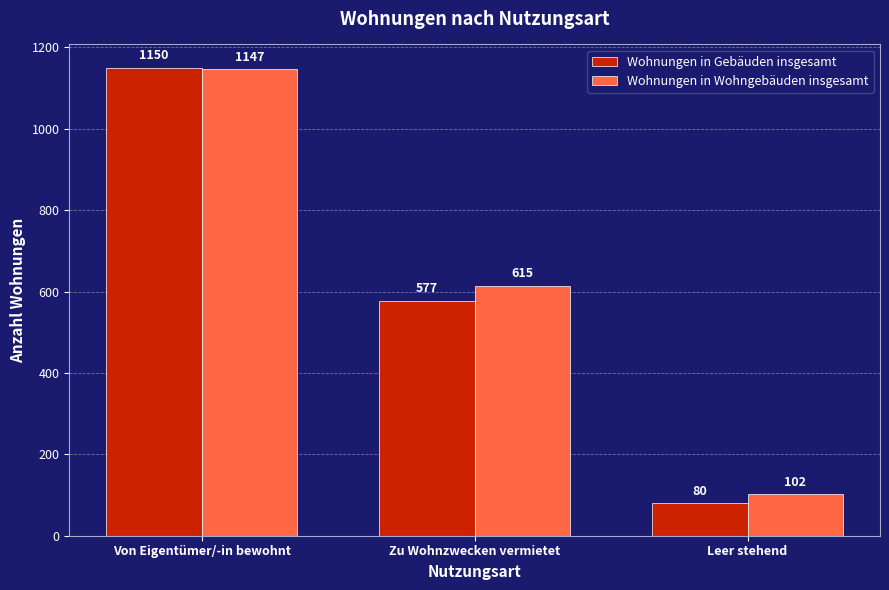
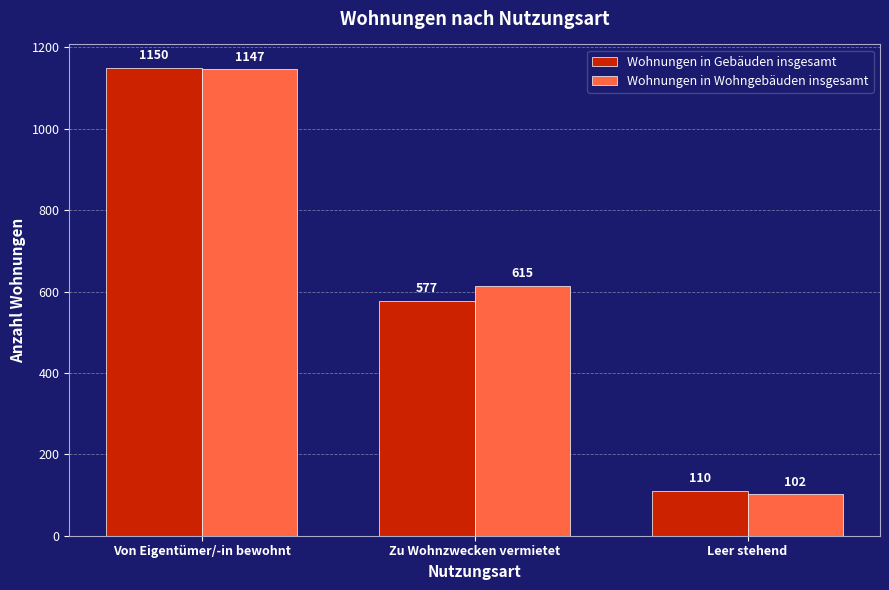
  {
    "Wohnungen in Gebäuden insgesamt": {
      "Von Eigentümer/-in bewohnt": 1150,
      "Zu Wohnzwecken vermietet": 577,
-     "Leer stehend": 80
+     "Leer stehend": 110
    },
    "Wohnungen in Wohngebäuden insgesamt": {
      "Von Eigentümer/-in bewohnt": 1147,
      "Zu Wohnzwecken vermietet": 615,
      "Leer stehend": 102
    }
  }
